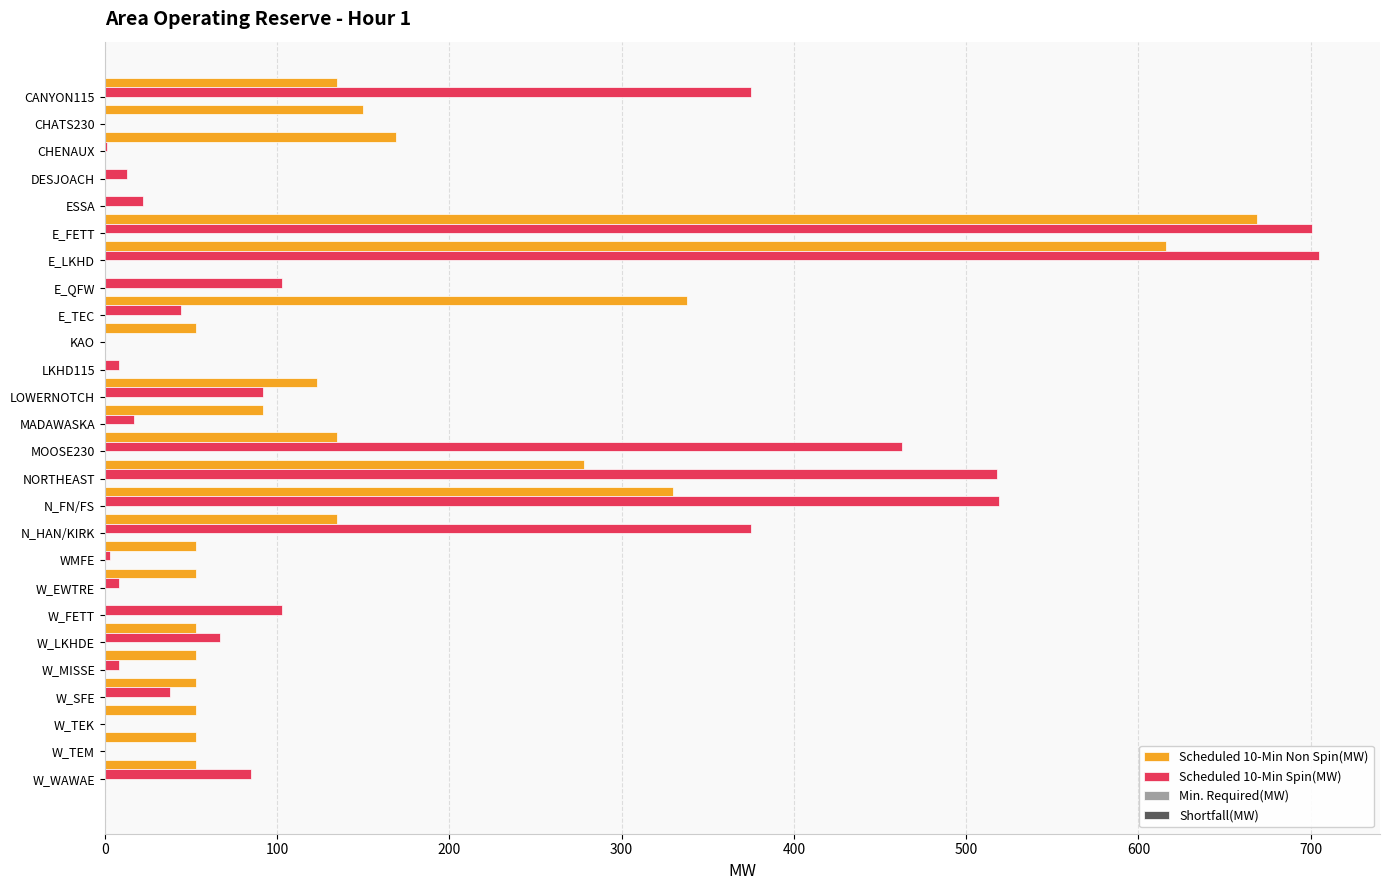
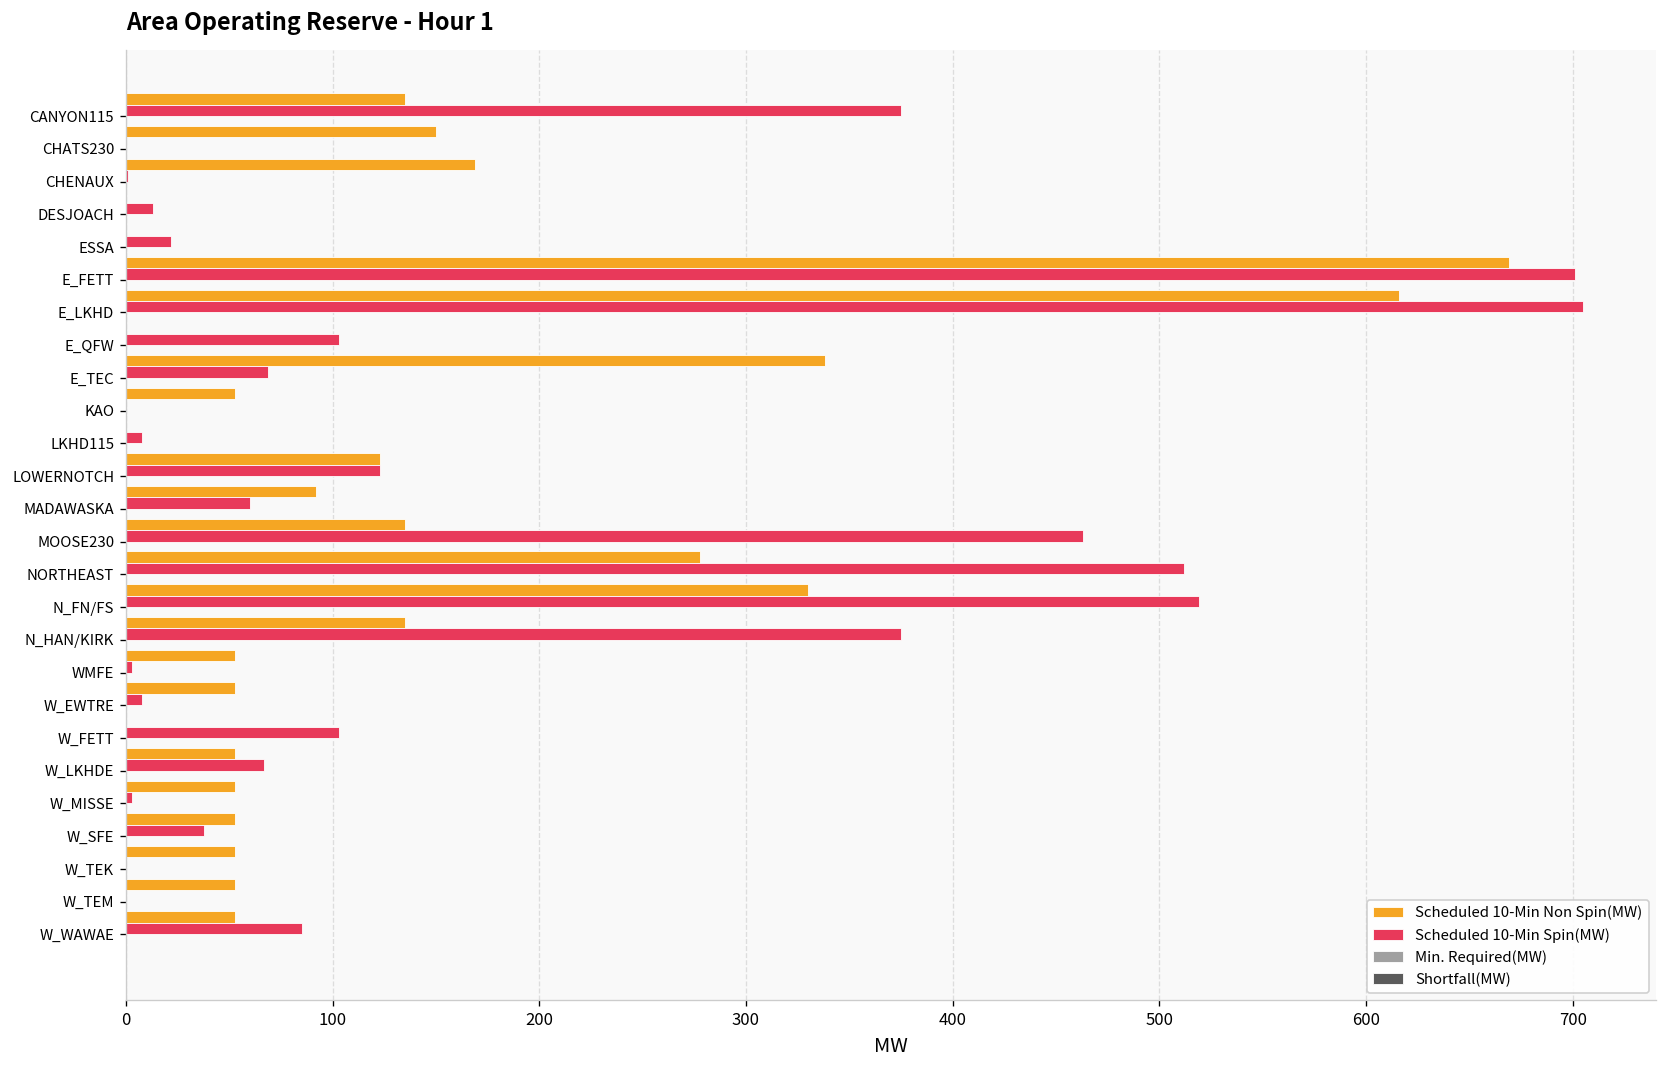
  {
    "Scheduled 10-Min Spin(MW)": {
      "CANYON115": 375,
      "CHATS230": 0,
      "DESJOACH": 13,
      "ESSA": 22,
      "E_FETT": 701,
      "E_LKHD": 705,
      "E_QFW": 103,
-     "E_TEC": 44,
+     "E_TEC": 69,
      "KAO": 0,
      "LKHD115": 8,
-     "LOWERNOTCH": 92,
-     "MADAWASKA": 17,
+     "LOWERNOTCH": 123,
+     "MADAWASKA": 60,
      "MOOSE230": 463,
-     "NORTHEAST": 518,
+     "NORTHEAST": 512,
      "N_FN/FS": 519,
      "N_HAN/KIRK": 375,
      "WMFE": 3,
      "W_EWTRE": 8,
      "W_FETT": 103,
      "W_LKHDE": 67,
-     "W_MISSE": 8,
+     "W_MISSE": 3,
      "W_SFE": 38,
      "W_TEK": 0,
      "W_TEM": 0,
      "W_WAWAE": 85
    },
    "Min. Required(MW)": {
      "CANYON115": 0,
      "CHATS230": 0,
      "CHENAUX": 0,
      "DESJOACH": 0,
      "ESSA": 0,
      "E_FETT": 0,
      "E_LKHD": 0,
      "E_QFW": 0,
      "E_TEC": 0,
      "KAO": 0,
      "LKHD115": 0,
      "LOWERNOTCH": 0,
      "MADAWASKA": 0,
      "MOOSE230": 0,
      "NORTHEAST": 0,
      "N_FN/FS": 0,
      "N_HAN/KIRK": 0,
      "WMFE": 0,
      "W_EWTRE": 0,
      "W_FETT": 0,
      "W_LKHDE": 0,
      "W_MISSE": 0,
      "W_SFE": 0,
      "W_TEK": 0,
      "W_TEM": 0,
      "W_WAWAE": 0
    }
  }
